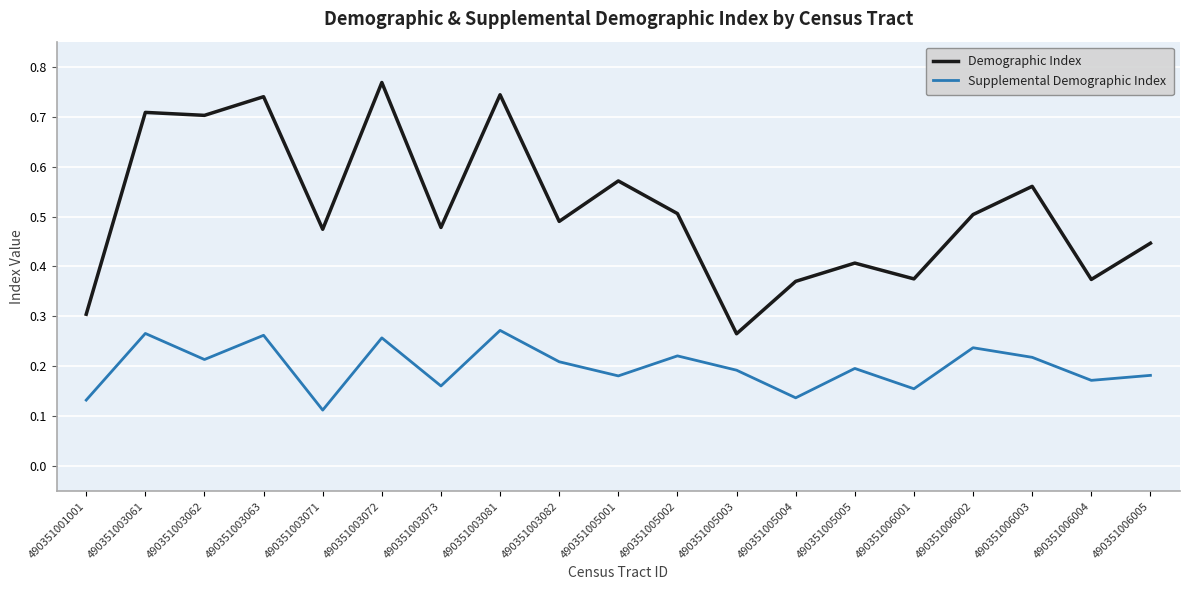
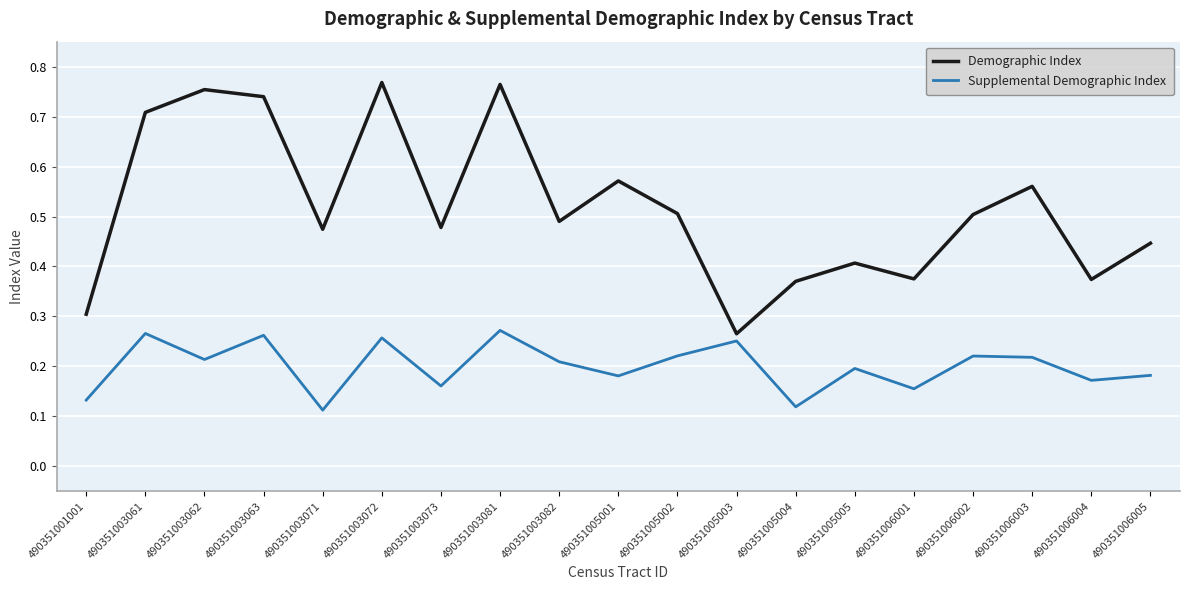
  {
    "Demographic Index": {
      "490351001001": 0.30,
      "490351003061": 0.71,
-     "490351003062": 0.70,
+     "490351003062": 0.75,
      "490351003063": 0.74,
      "490351003071": 0.47,
      "490351003072": 0.77,
      "490351003073": 0.48,
-     "490351003081": 0.74,
+     "490351003081": 0.76,
      "490351003082": 0.49,
      "490351005001": 0.57,
      "490351005002": 0.51,
      "490351005003": 0.27,
      "490351005004": 0.37,
      "490351005005": 0.41,
      "490351006001": 0.38,
      "490351006002": 0.50,
      "490351006003": 0.56,
      "490351006004": 0.37,
      "490351006005": 0.45
    },
    "Supplemental Demographic Index": {
      "490351001001": 0.13,
      "490351003061": 0.27,
      "490351003062": 0.21,
      "490351003063": 0.26,
      "490351003071": 0.11,
      "490351003072": 0.26,
      "490351003073": 0.16,
      "490351003081": 0.27,
      "490351003082": 0.21,
      "490351005001": 0.18,
      "490351005002": 0.22,
-     "490351005003": 0.19,
-     "490351005004": 0.14,
+     "490351005003": 0.25,
+     "490351005004": 0.12,
      "490351005005": 0.20,
      "490351006001": 0.16,
-     "490351006002": 0.24,
+     "490351006002": 0.22,
      "490351006003": 0.22,
      "490351006004": 0.17,
      "490351006005": 0.18
    }
  }
